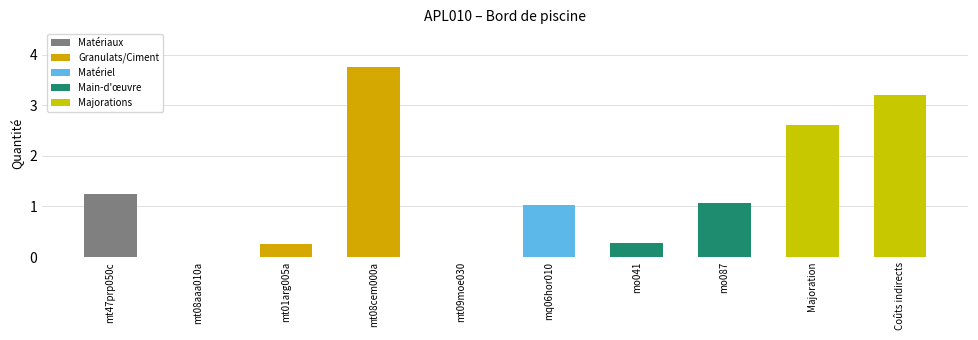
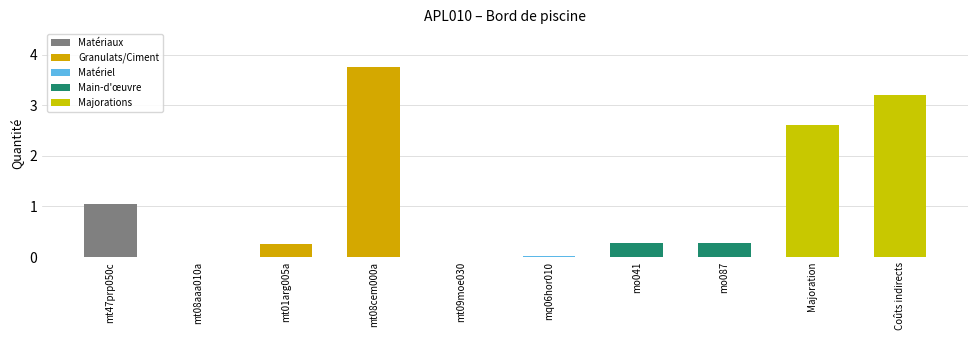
  {
-   "mt47prp050c": 1.3,
+   "mt47prp050c": 1.1,
    "mt01arg005a": 0.3,
    "mt08cem000a": 3.8,
-   "mq06hor010": 1.0,
+   "mq06hor010": 0.0,
    "mo041": 0.3,
-   "mo087": 1.1,
+   "mo087": 0.3,
    "Majoration": 2.6,
    "Coûts indirects": 3.2
  }
